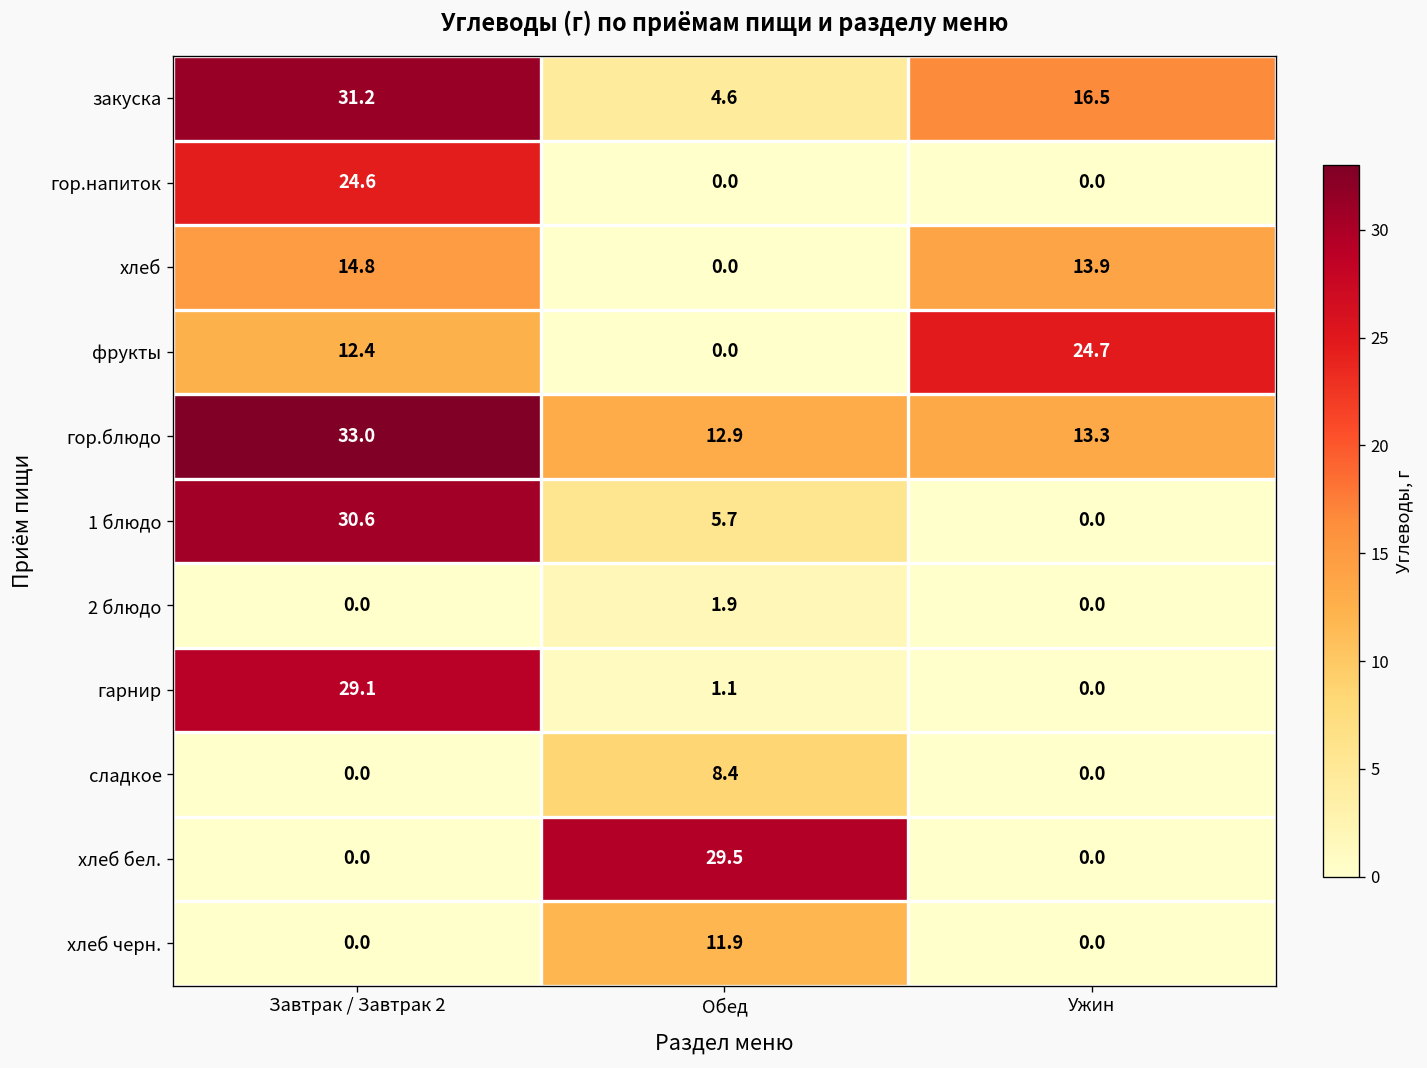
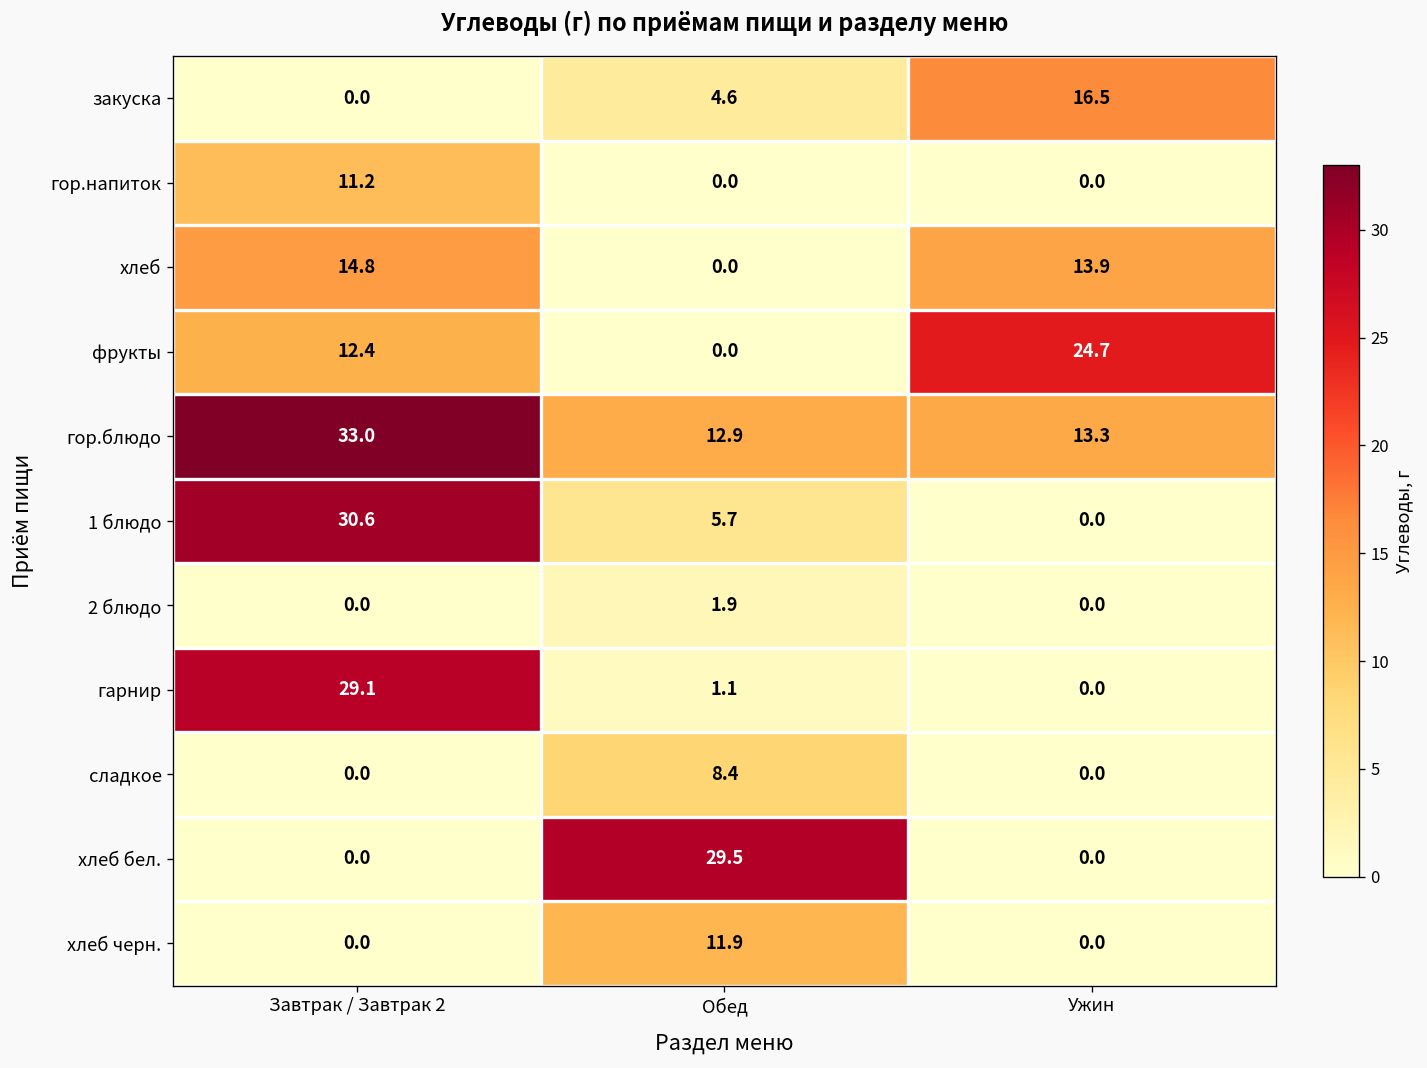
  {
    "закуска": {
-     "Завтрак / Завтрак 2": 31.2,
+     "Завтрак / Завтрак 2": 0.0,
      "Обед": 4.6,
      "Ужин": 16.5
    },
    "гор.напиток": {
-     "Завтрак / Завтрак 2": 24.6,
+     "Завтрак / Завтрак 2": 11.2,
      "Обед": 0.0,
      "Ужин": 0.0
    },
    "хлеб": {
      "Завтрак / Завтрак 2": 14.8,
      "Обед": 0.0,
      "Ужин": 13.9
    },
    "фрукты": {
      "Завтрак / Завтрак 2": 12.4,
      "Обед": 0.0,
      "Ужин": 24.7
    },
    "гор.блюдо": {
      "Завтрак / Завтрак 2": 33.0,
      "Обед": 12.9,
      "Ужин": 13.3
    },
    "1 блюдо": {
      "Завтрак / Завтрак 2": 30.6,
      "Обед": 5.7,
      "Ужин": 0.0
    },
    "2 блюдо": {
      "Завтрак / Завтрак 2": 0.0,
      "Обед": 1.9,
      "Ужин": 0.0
    },
    "гарнир": {
      "Завтрак / Завтрак 2": 29.1,
      "Обед": 1.1,
      "Ужин": 0.0
    },
    "сладкое": {
      "Завтрак / Завтрак 2": 0.0,
      "Обед": 8.4,
      "Ужин": 0.0
    },
    "хлеб бел.": {
      "Завтрак / Завтрак 2": 0.0,
      "Обед": 29.5,
      "Ужин": 0.0
    },
    "хлеб черн.": {
      "Завтрак / Завтрак 2": 0.0,
      "Обед": 11.9,
      "Ужин": 0.0
    }
  }
